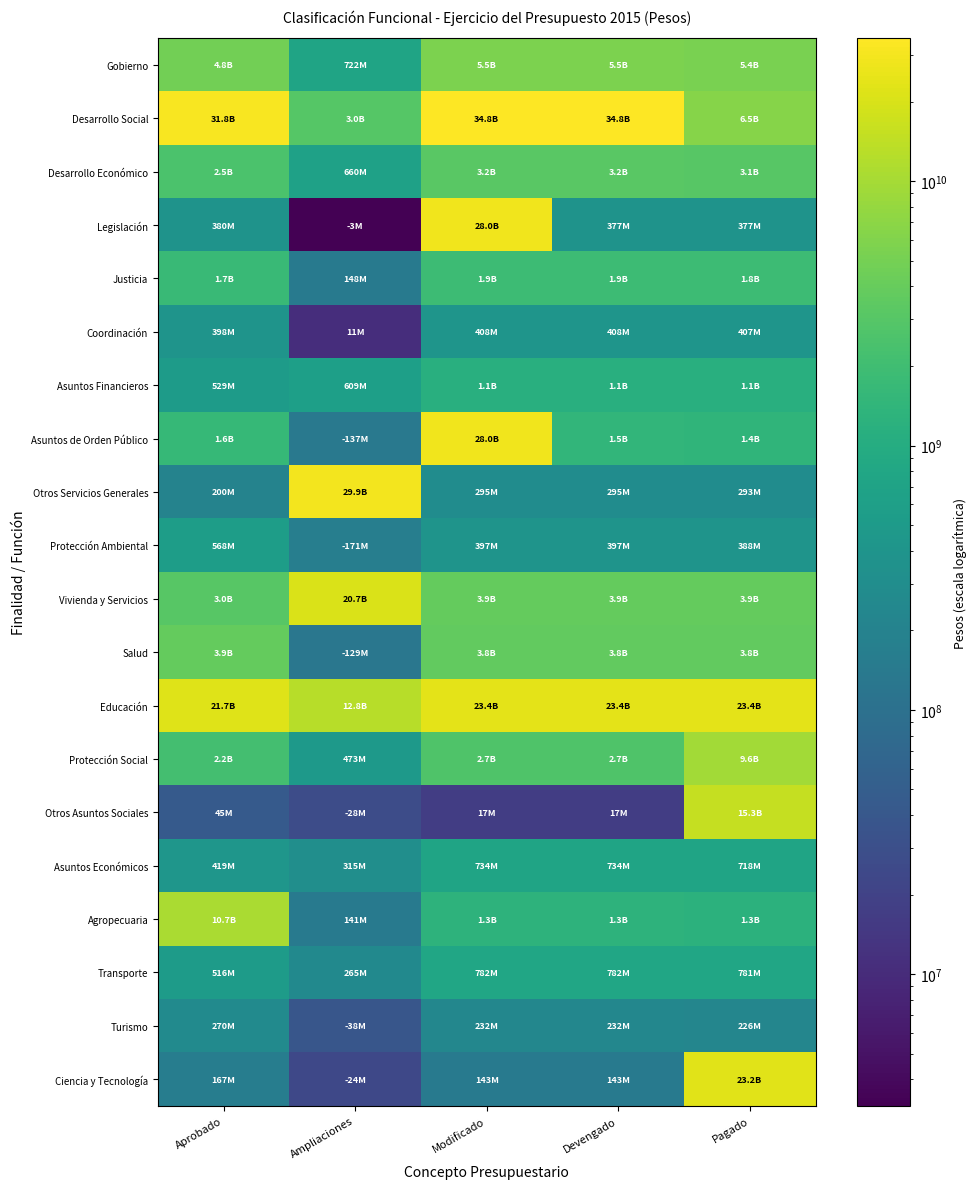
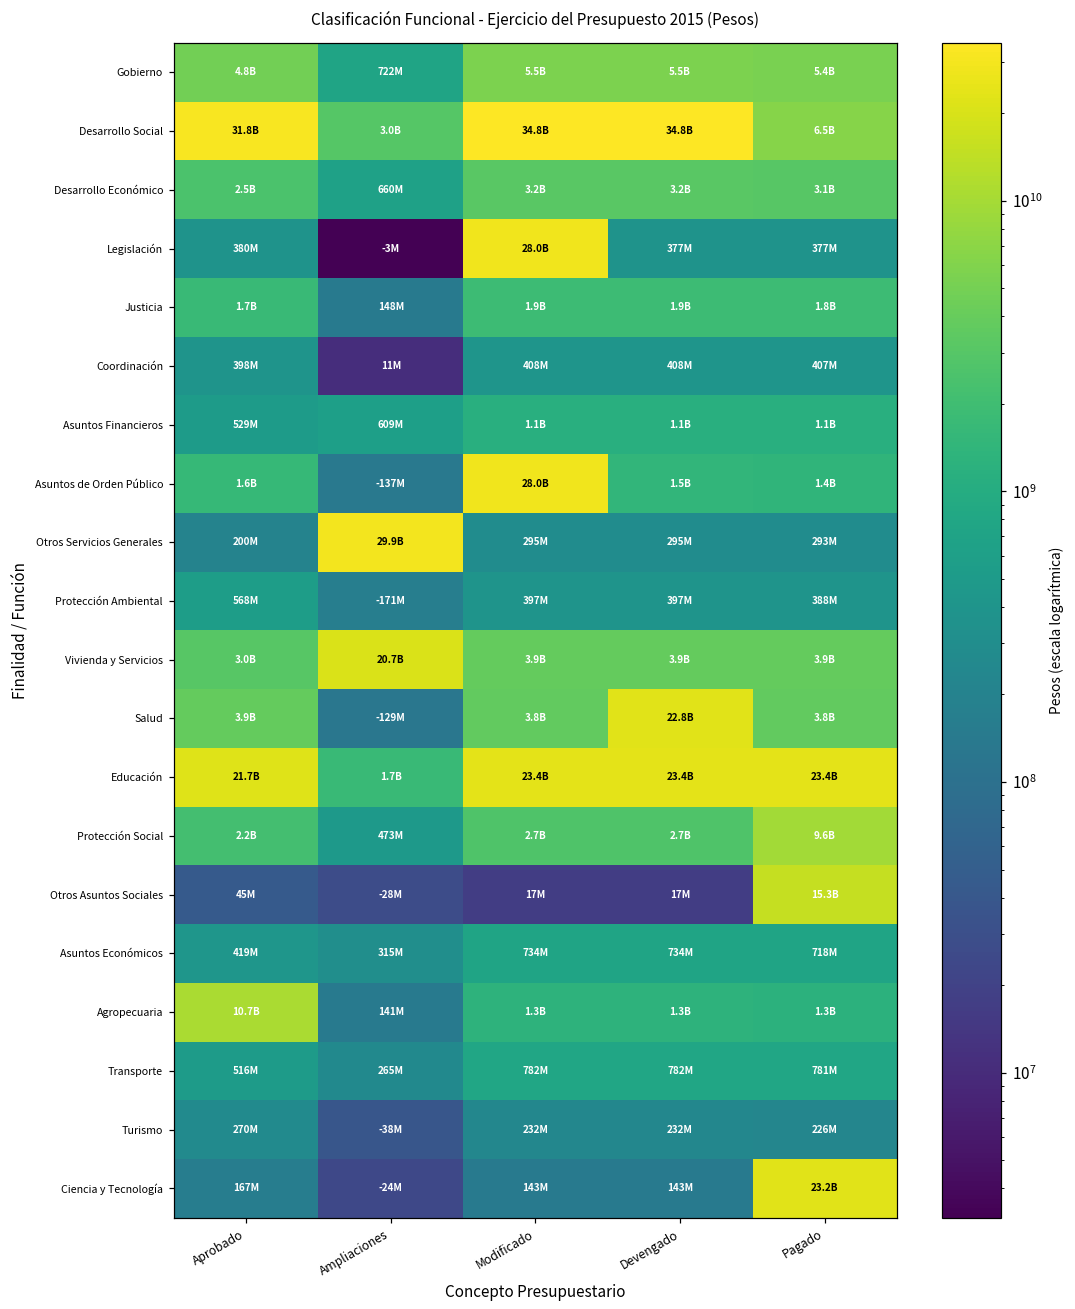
  {
    "Gobierno": {
      "Aprobado": "4.8B",
      "Ampliaciones": "722M",
      "Modificado": "5.5B",
      "Devengado": "5.5B",
      "Pagado": "5.4B"
    },
    "Desarrollo Social": {
      "Aprobado": "31.8B",
      "Ampliaciones": "3.0B",
      "Modificado": "34.8B",
      "Devengado": "34.8B",
      "Pagado": "6.5B"
    },
    "Desarrollo Económico": {
      "Aprobado": "2.5B",
      "Ampliaciones": "660M",
      "Modificado": "3.2B",
      "Devengado": "3.2B",
      "Pagado": "3.1B"
    },
    "Legislación": {
      "Aprobado": "380M",
      "Ampliaciones": "-3M",
      "Modificado": "28.0B",
      "Devengado": "377M",
      "Pagado": "377M"
    },
    "Justicia": {
      "Aprobado": "1.7B",
      "Ampliaciones": "148M",
      "Modificado": "1.9B",
      "Devengado": "1.9B",
      "Pagado": "1.8B"
    },
    "Coordinación": {
      "Aprobado": "398M",
      "Ampliaciones": "11M",
      "Modificado": "408M",
      "Devengado": "408M",
      "Pagado": "407M"
    },
    "Asuntos Financieros": {
      "Aprobado": "529M",
      "Ampliaciones": "609M",
      "Modificado": "1.1B",
      "Devengado": "1.1B",
      "Pagado": "1.1B"
    },
    "Asuntos de Orden Público": {
      "Aprobado": "1.6B",
      "Ampliaciones": "-137M",
      "Modificado": "28.0B",
      "Devengado": "1.5B",
      "Pagado": "1.4B"
    },
    "Otros Servicios Generales": {
      "Aprobado": "200M",
      "Ampliaciones": "29.9B",
      "Modificado": "295M",
      "Devengado": "295M",
      "Pagado": "293M"
    },
    "Protección Ambiental": {
      "Aprobado": "568M",
      "Ampliaciones": "-171M",
      "Modificado": "397M",
      "Devengado": "397M",
      "Pagado": "388M"
    },
    "Vivienda y Servicios": {
      "Aprobado": "3.0B",
      "Ampliaciones": "20.7B",
      "Modificado": "3.9B",
      "Devengado": "3.9B",
      "Pagado": "3.9B"
    },
    "Salud": {
      "Aprobado": "3.9B",
      "Ampliaciones": "-129M",
      "Modificado": "3.8B",
-     "Devengado": "3.8B",
+     "Devengado": "22.8B",
      "Pagado": "3.8B"
    },
    "Educación": {
      "Aprobado": "21.7B",
-     "Ampliaciones": "12.8B",
+     "Ampliaciones": "1.7B",
      "Modificado": "23.4B",
      "Devengado": "23.4B",
      "Pagado": "23.4B"
    },
    "Protección Social": {
      "Aprobado": "2.2B",
      "Ampliaciones": "473M",
      "Modificado": "2.7B",
      "Devengado": "2.7B",
      "Pagado": "9.6B"
    },
    "Otros Asuntos Sociales": {
      "Aprobado": "45M",
      "Ampliaciones": "-28M",
      "Modificado": "17M",
      "Devengado": "17M",
      "Pagado": "15.3B"
    },
    "Asuntos Económicos": {
      "Aprobado": "419M",
      "Ampliaciones": "315M",
      "Modificado": "734M",
      "Devengado": "734M",
      "Pagado": "718M"
    },
    "Agropecuaria": {
      "Aprobado": "10.7B",
      "Ampliaciones": "141M",
      "Modificado": "1.3B",
      "Devengado": "1.3B",
      "Pagado": "1.3B"
    },
    "Transporte": {
      "Aprobado": "516M",
      "Ampliaciones": "265M",
      "Modificado": "782M",
      "Devengado": "782M",
      "Pagado": "781M"
    },
    "Turismo": {
      "Aprobado": "270M",
      "Ampliaciones": "-38M",
      "Modificado": "232M",
      "Devengado": "232M",
      "Pagado": "226M"
    },
    "Ciencia y Tecnología": {
      "Aprobado": "167M",
      "Ampliaciones": "-24M",
      "Modificado": "143M",
      "Devengado": "143M",
      "Pagado": "23.2B"
    }
  }
